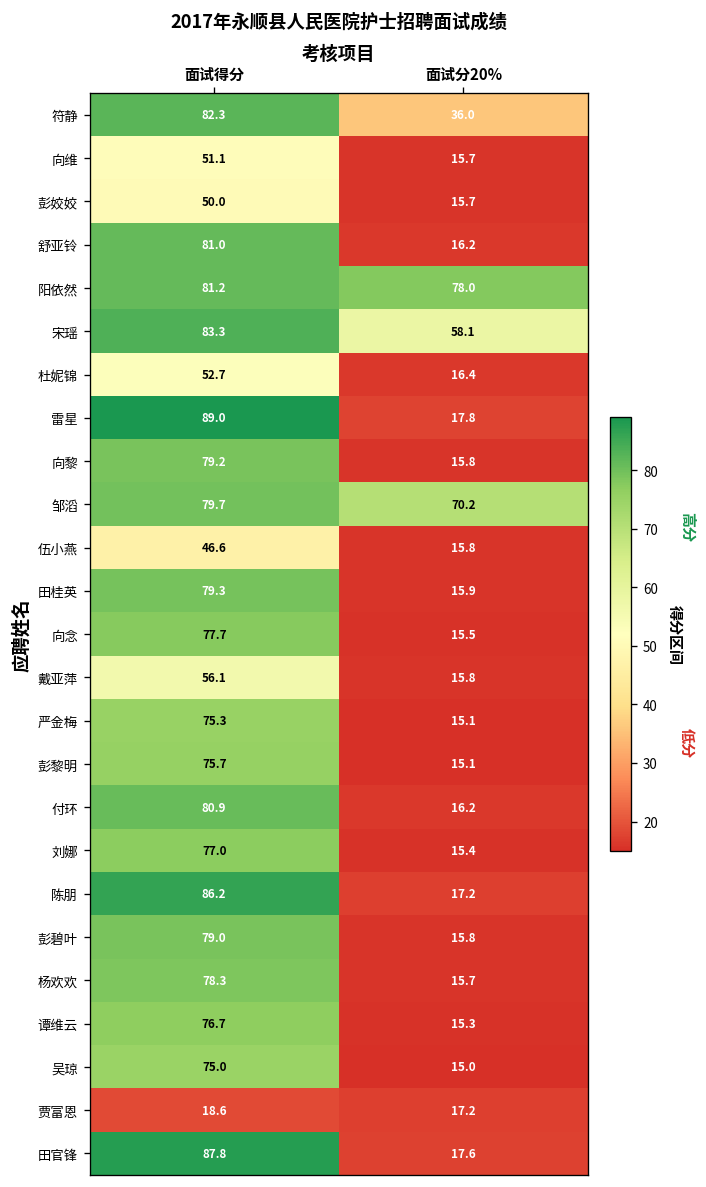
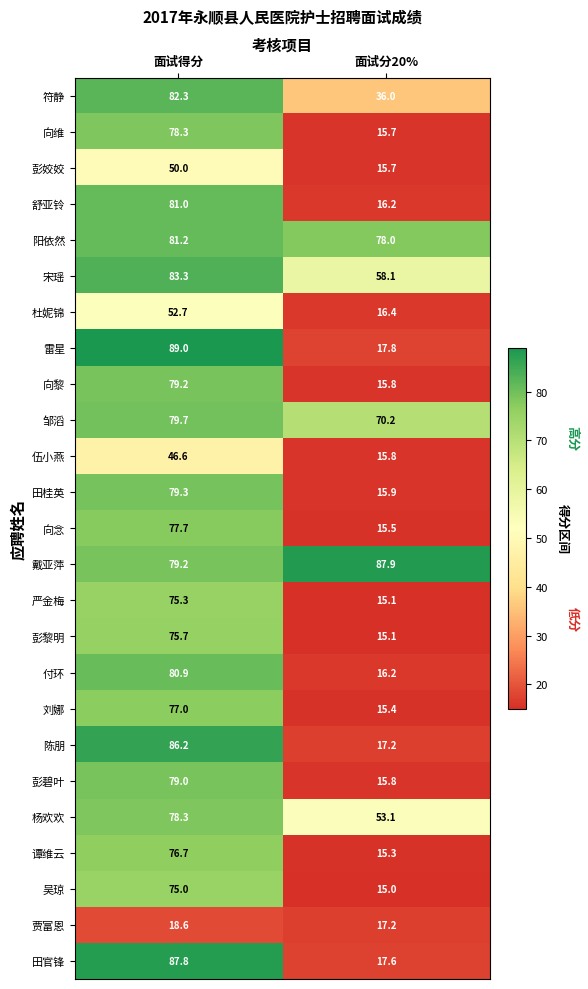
  {
    "符静": {
      "面试得分": 82.3,
      "面试分20%": 36.0
    },
    "向维": {
-     "面试得分": 51.1,
+     "面试得分": 78.3,
      "面试分20%": 15.7
    },
    "彭姣姣": {
      "面试得分": 50.0,
      "面试分20%": 15.7
    },
    "舒亚铃": {
      "面试得分": 81.0,
      "面试分20%": 16.2
    },
    "阳依然": {
      "面试得分": 81.2,
      "面试分20%": 78.0
    },
    "宋瑶": {
      "面试得分": 83.3,
      "面试分20%": 58.1
    },
    "杜妮锦": {
      "面试得分": 52.7,
      "面试分20%": 16.4
    },
    "雷星": {
      "面试得分": 89.0,
      "面试分20%": 17.8
    },
    "向黎": {
      "面试得分": 79.2,
      "面试分20%": 15.8
    },
    "邹滔": {
      "面试得分": 79.7,
      "面试分20%": 70.2
    },
    "伍小燕": {
      "面试得分": 46.6,
      "面试分20%": 15.8
    },
    "田桂英": {
      "面试得分": 79.3,
      "面试分20%": 15.9
    },
    "向念": {
      "面试得分": 77.7,
      "面试分20%": 15.5
    },
    "戴亚萍": {
-     "面试得分": 56.1,
-     "面试分20%": 15.8
+     "面试得分": 79.2,
+     "面试分20%": 87.9
    },
    "严金梅": {
      "面试得分": 75.3,
      "面试分20%": 15.1
    },
    "彭黎明": {
      "面试得分": 75.7,
      "面试分20%": 15.1
    },
    "付环": {
      "面试得分": 80.9,
      "面试分20%": 16.2
    },
    "刘娜": {
      "面试得分": 77.0,
      "面试分20%": 15.4
    },
    "陈朋": {
      "面试得分": 86.2,
      "面试分20%": 17.2
    },
    "彭碧叶": {
      "面试得分": 79.0,
      "面试分20%": 15.8
    },
    "杨欢欢": {
      "面试得分": 78.3,
-     "面试分20%": 15.7
+     "面试分20%": 53.1
    },
    "谭维云": {
      "面试得分": 76.7,
      "面试分20%": 15.3
    },
    "吴琼": {
      "面试得分": 75.0,
      "面试分20%": 15.0
    },
    "贾富恩": {
      "面试得分": 18.6,
      "面试分20%": 17.2
    },
    "田官锋": {
      "面试得分": 87.8,
      "面试分20%": 17.6
    }
  }
